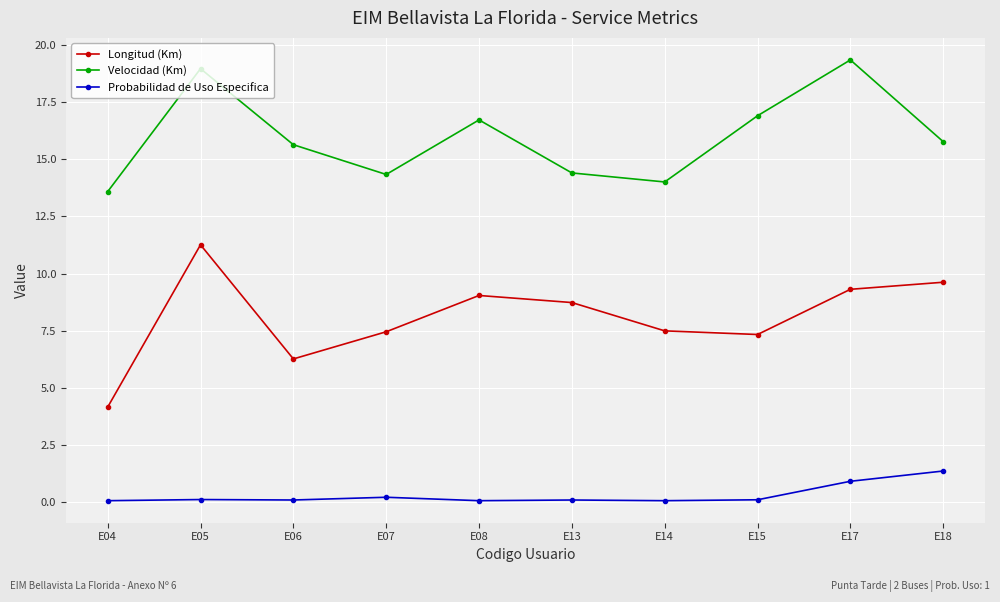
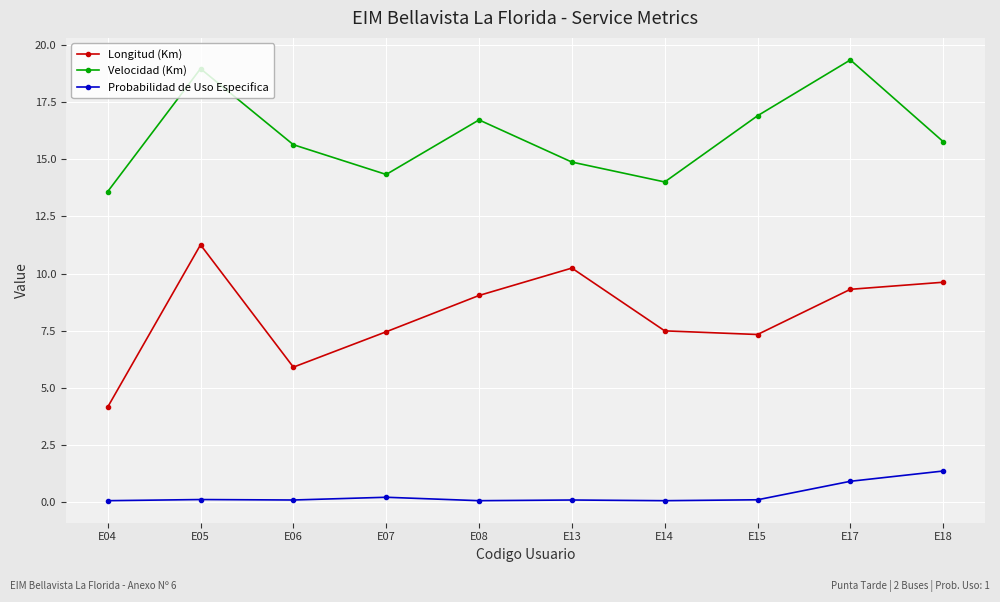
  {
    "Longitud (Km)": {
      "E04": 4.2,
      "E05": 11.3,
-     "E06": 6.3,
+     "E06": 5.9,
      "E07": 7.5,
      "E08": 9.0,
-     "E13": 8.7,
+     "E13": 10.2,
      "E14": 7.5,
      "E15": 7.3,
      "E17": 9.3,
      "E18": 9.6
    },
    "Velocidad (Km)": {
      "E04": 13.6,
      "E06": 15.6,
      "E07": 14.3,
      "E08": 16.7,
-     "E13": 14.4,
+     "E13": 14.9,
      "E14": 14.0,
      "E15": 16.9,
      "E17": 19.4,
      "E18": 15.8
    },
    "Probabilidad de Uso Especifica": {
      "E04": 0.1,
      "E05": 0.1,
      "E06": 0.1,
      "E07": 0.2,
      "E08": 0.1,
      "E13": 0.1,
      "E14": 0.1,
      "E15": 0.1,
      "E17": 0.9,
      "E18": 1.4
    }
  }
